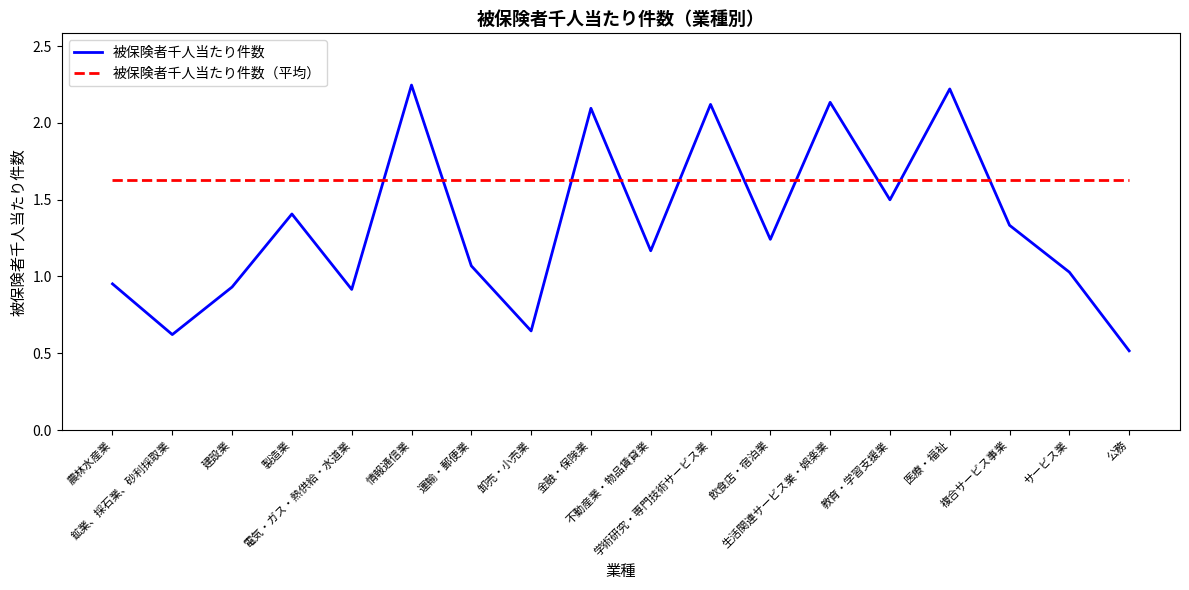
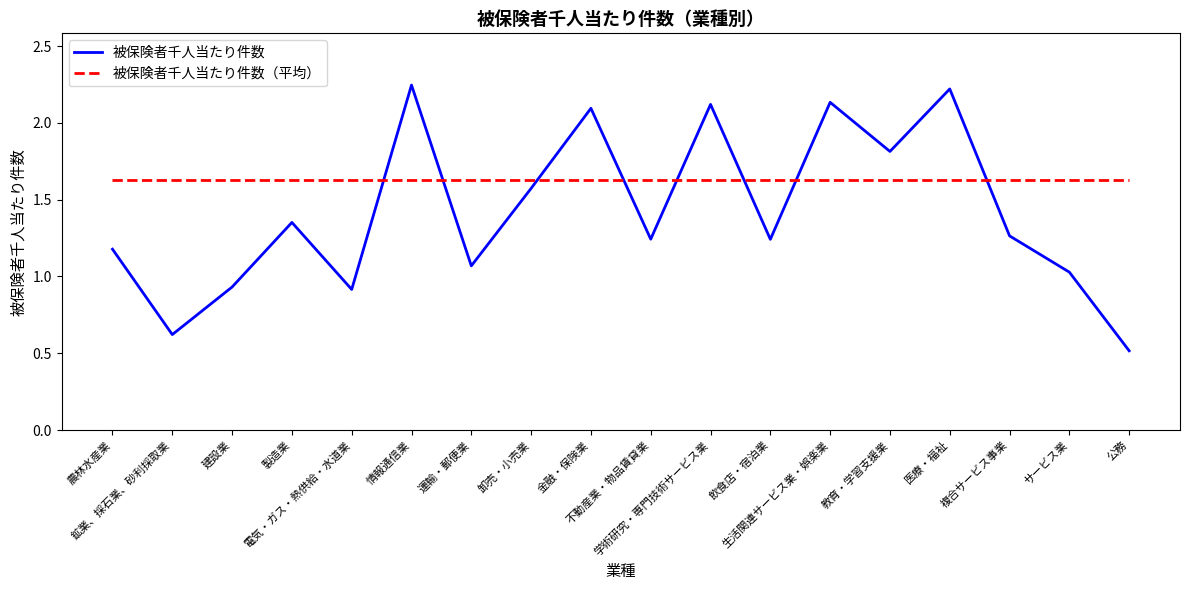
  {
    "被保険者千人当たり件数": {
-     "農林水産業": 0.95,
+     "農林水産業": 1.18,
      "鉱業、採石業、砂利採取業": 0.62,
      "建設業": 0.93,
-     "製造業": 1.41,
+     "製造業": 1.35,
      "電気・ガス・熱供給・水道業": 0.92,
      "情報通信業": 2.25,
      "運輸・郵便業": 1.07,
-     "卸売・小売業": 0.65,
+     "卸売・小売業": 1.57,
      "金融・保険業": 2.10,
-     "不動産業・物品賃貸業": 1.17,
+     "不動産業・物品賃貸業": 1.24,
      "学術研究・専門技術サービス業": 2.12,
      "飲食店・宿泊業": 1.24,
      "生活関連サービス業・娯楽業": 2.13,
-     "教育・学習支援業": 1.50,
+     "教育・学習支援業": 1.81,
      "医療・福祉": 2.22,
-     "複合サービス事業": 1.33,
+     "複合サービス事業": 1.26,
      "サービス業": 1.03,
      "公務": 0.52
    },
    "被保険者千人当たり件数（平均）": {
      "農林水産業": 1.63,
      "鉱業、採石業、砂利採取業": 1.63,
      "建設業": 1.63,
      "製造業": 1.63,
      "電気・ガス・熱供給・水道業": 1.63,
      "情報通信業": 1.63,
      "運輸・郵便業": 1.63,
      "卸売・小売業": 1.63,
      "金融・保険業": 1.63,
      "不動産業・物品賃貸業": 1.63,
      "学術研究・専門技術サービス業": 1.63,
      "飲食店・宿泊業": 1.63,
      "生活関連サービス業・娯楽業": 1.63,
      "教育・学習支援業": 1.63,
      "医療・福祉": 1.63,
      "複合サービス事業": 1.63,
      "サービス業": 1.63,
      "公務": 1.63
    }
  }
